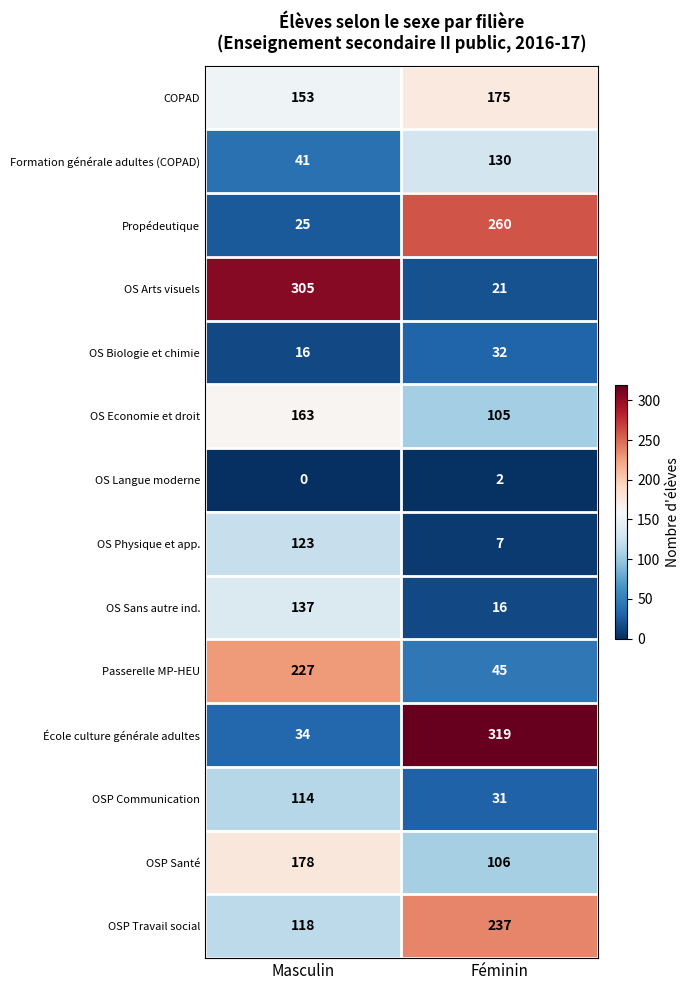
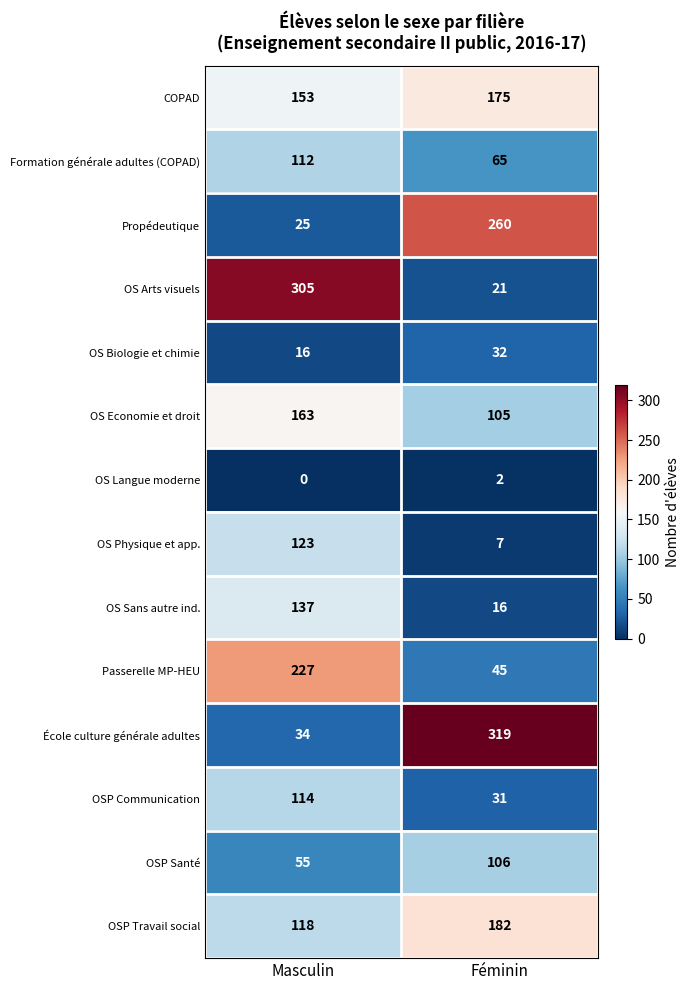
  {
    "COPAD": {
      "Masculin": 153,
      "Féminin": 175
    },
    "Formation générale adultes (COPAD)": {
-     "Masculin": 41,
-     "Féminin": 130
+     "Masculin": 112,
+     "Féminin": 65
    },
    "Propédeutique": {
      "Masculin": 25,
      "Féminin": 260
    },
    "OS Arts visuels": {
      "Masculin": 305,
      "Féminin": 21
    },
    "OS Biologie et chimie": {
      "Masculin": 16,
      "Féminin": 32
    },
    "OS Economie et droit": {
      "Masculin": 163,
      "Féminin": 105
    },
    "OS Langue moderne": {
      "Masculin": 0,
      "Féminin": 2
    },
    "OS Physique et app.": {
      "Masculin": 123,
      "Féminin": 7
    },
    "OS Sans autre ind.": {
      "Masculin": 137,
      "Féminin": 16
    },
    "Passerelle MP-HEU": {
      "Masculin": 227,
      "Féminin": 45
    },
    "École culture générale adultes": {
      "Masculin": 34,
      "Féminin": 319
    },
    "OSP Communication": {
      "Masculin": 114,
      "Féminin": 31
    },
    "OSP Santé": {
-     "Masculin": 178,
+     "Masculin": 55,
      "Féminin": 106
    },
    "OSP Travail social": {
      "Masculin": 118,
-     "Féminin": 237
+     "Féminin": 182
    }
  }
